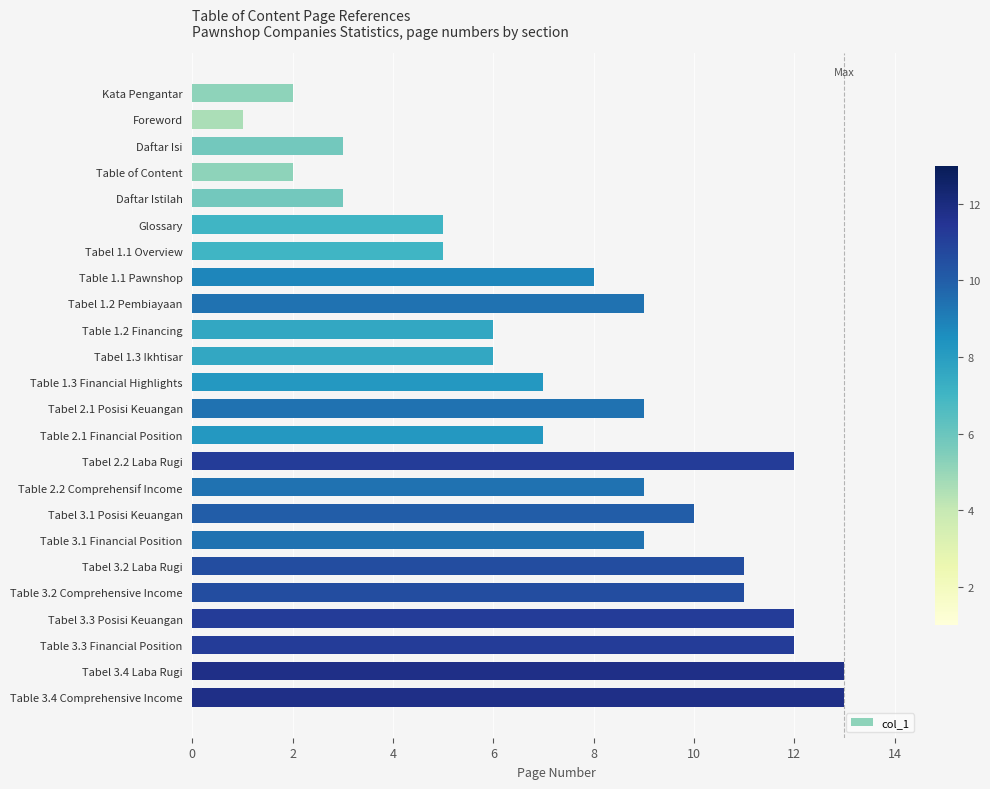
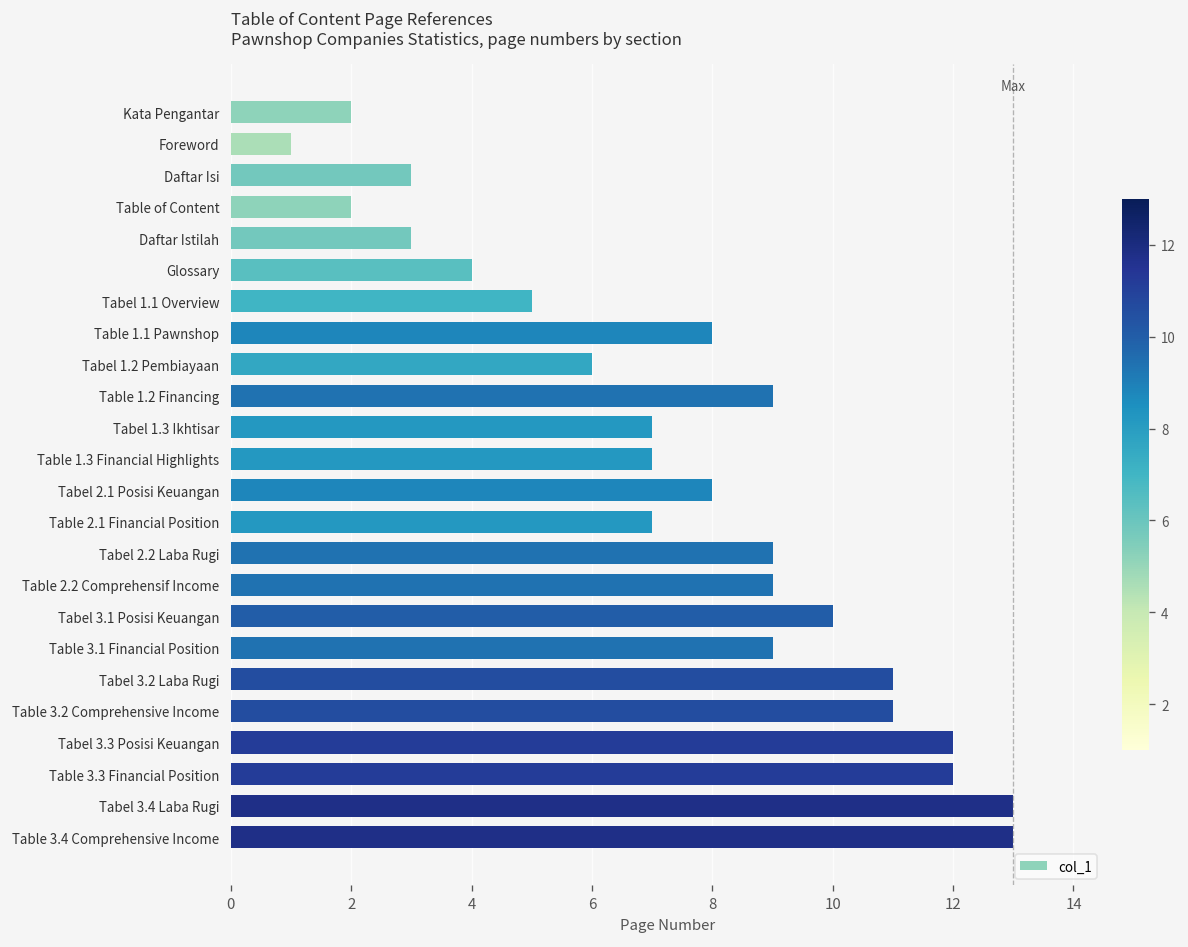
  {
    "Kata Pengantar": 2,
    "Foreword": 1,
    "Daftar Isi": 3,
    "Table of Content": 2,
    "Daftar Istilah": 3,
-   "Glossary": 5,
+   "Glossary": 4,
    "Tabel 1.1 Overview": 5,
    "Table 1.1 Pawnshop": 8,
-   "Tabel 1.2 Pembiayaan": 9,
-   "Table 1.2 Financing": 6,
-   "Tabel 1.3 Ikhtisar": 6,
+   "Tabel 1.2 Pembiayaan": 6,
+   "Table 1.2 Financing": 9,
+   "Tabel 1.3 Ikhtisar": 7,
    "Table 1.3 Financial Highlights": 7,
-   "Tabel 2.1 Posisi Keuangan": 9,
+   "Tabel 2.1 Posisi Keuangan": 8,
    "Table 2.1 Financial Position": 7,
-   "Tabel 2.2 Laba Rugi": 12,
+   "Tabel 2.2 Laba Rugi": 9,
    "Table 2.2 Comprehensif Income": 9,
    "Tabel 3.1 Posisi Keuangan": 10,
    "Table 3.1 Financial Position": 9,
    "Tabel 3.2 Laba Rugi": 11,
    "Table 3.2 Comprehensive Income": 11,
    "Tabel 3.3 Posisi Keuangan": 12,
    "Table 3.3 Financial Position": 12,
    "Tabel 3.4 Laba Rugi": 13,
    "Table 3.4 Comprehensive Income": 13
  }
